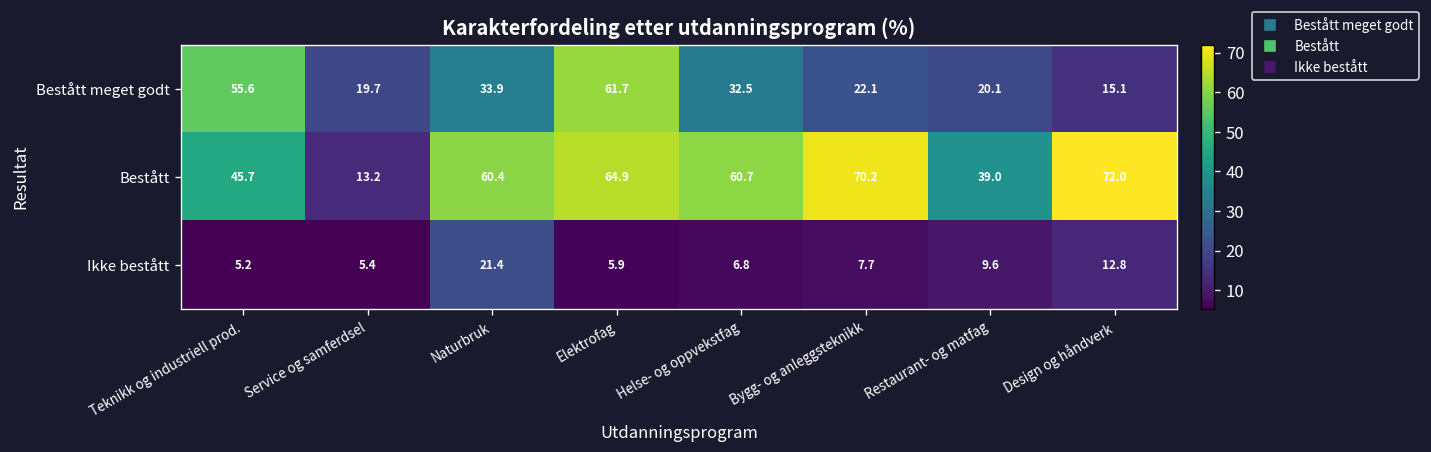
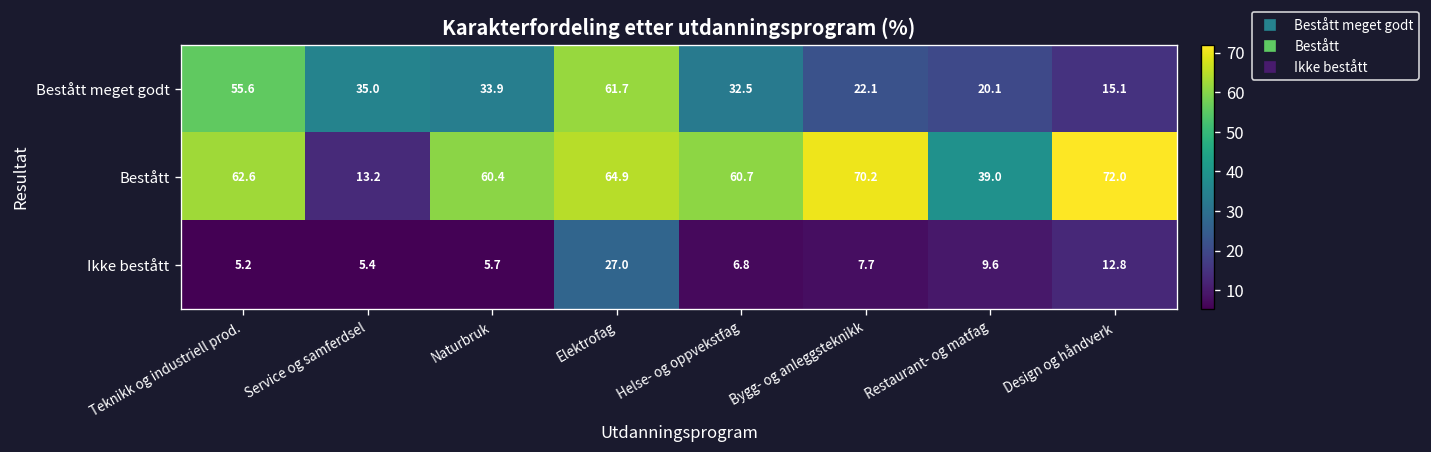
  {
    "Bestått meget godt": {
      "Teknikk og industriell prod.": 55.6,
-     "Service og samferdsel": 19.7,
+     "Service og samferdsel": 35.0,
      "Naturbruk": 33.9,
      "Elektrofag": 61.7,
      "Helse- og oppvekstfag": 32.5,
      "Bygg- og anleggsteknikk": 22.1,
      "Restaurant- og matfag": 20.1,
      "Design og håndverk": 15.1
    },
    "Bestått": {
-     "Teknikk og industriell prod.": 45.7,
+     "Teknikk og industriell prod.": 62.6,
      "Service og samferdsel": 13.2,
      "Naturbruk": 60.4,
      "Elektrofag": 64.9,
      "Helse- og oppvekstfag": 60.7,
      "Bygg- og anleggsteknikk": 70.2,
      "Restaurant- og matfag": 39.0,
      "Design og håndverk": 72.0
    },
    "Ikke bestått": {
      "Teknikk og industriell prod.": 5.2,
      "Service og samferdsel": 5.4,
-     "Naturbruk": 21.4,
-     "Elektrofag": 5.9,
+     "Naturbruk": 5.7,
+     "Elektrofag": 27.0,
      "Helse- og oppvekstfag": 6.8,
      "Bygg- og anleggsteknikk": 7.7,
      "Restaurant- og matfag": 9.6,
      "Design og håndverk": 12.8
    }
  }
